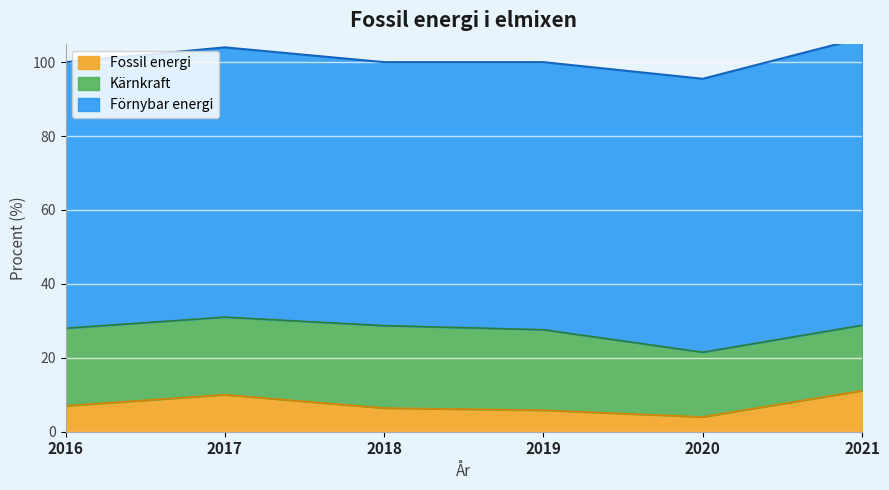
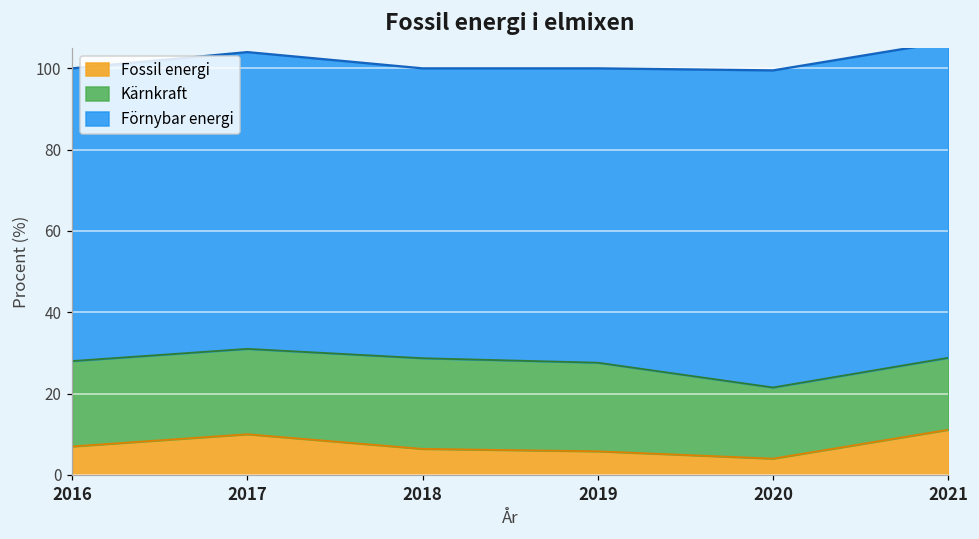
  {
    "Fossil energi": {
      "2016": 7,
      "2017": 10,
      "2018": 6,
      "2019": 6,
      "2020": 4,
      "2021": 11
    },
    "Kärnkraft": {
      "2016": 21,
      "2017": 21,
      "2018": 22,
      "2019": 22,
      "2020": 18,
      "2021": 18
    },
    "Förnybar energi": {
      "2016": 72,
      "2017": 73,
      "2018": 71,
      "2019": 72,
-     "2020": 74
+     "2020": 78
    }
  }
